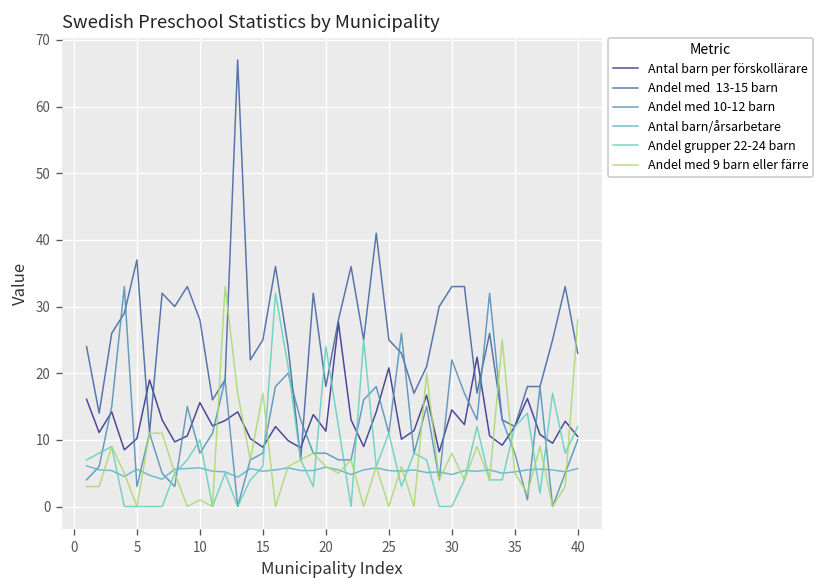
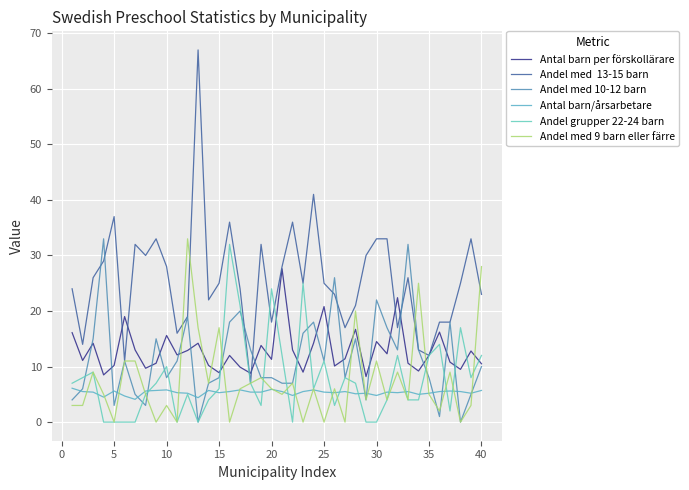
  {
    "Andel med 9 barn eller färre": {
-     "10": 1,
+     "10": 3,
      "15": 17,
      "25": 0,
-     "30": 8,
+     "30": 11,
      "40": 28
    }
  }
